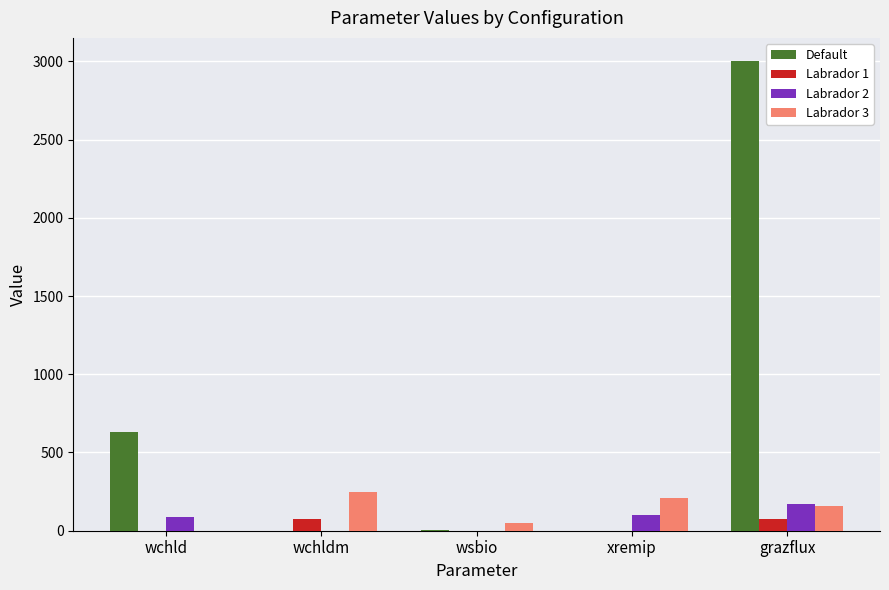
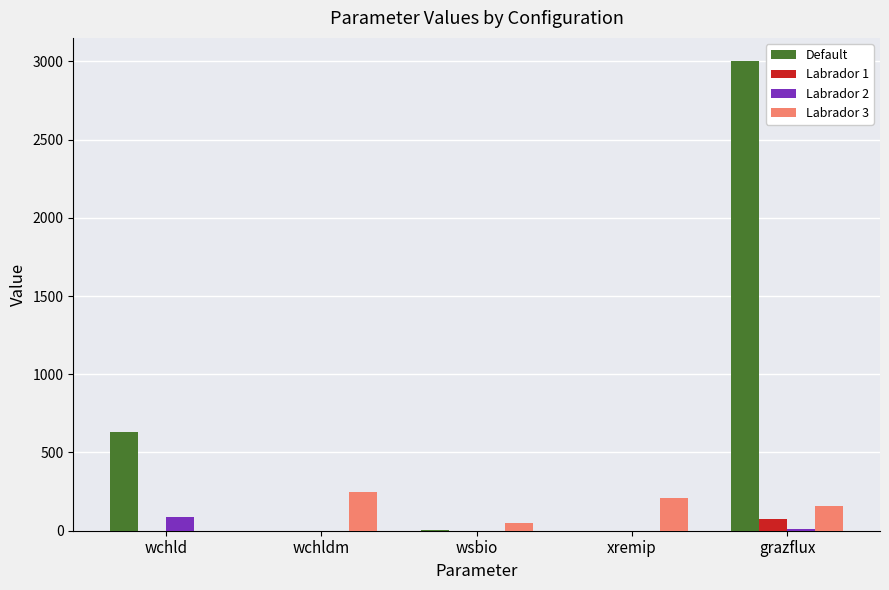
  {
    "Default": {
      "wchld": 630,
      "grazflux": 3000
    },
    "Labrador 1": {
-     "wchldm": 70,
+     "wchldm": 0,
      "grazflux": 80
    },
    "Labrador 2": {
      "wchld": 90,
-     "xremip": 100,
-     "grazflux": 170
+     "xremip": 0,
+     "grazflux": 10
    },
    "Labrador 3": {
      "wchldm": 250,
      "wsbio": 50,
      "xremip": 210,
      "grazflux": 160
    }
  }
